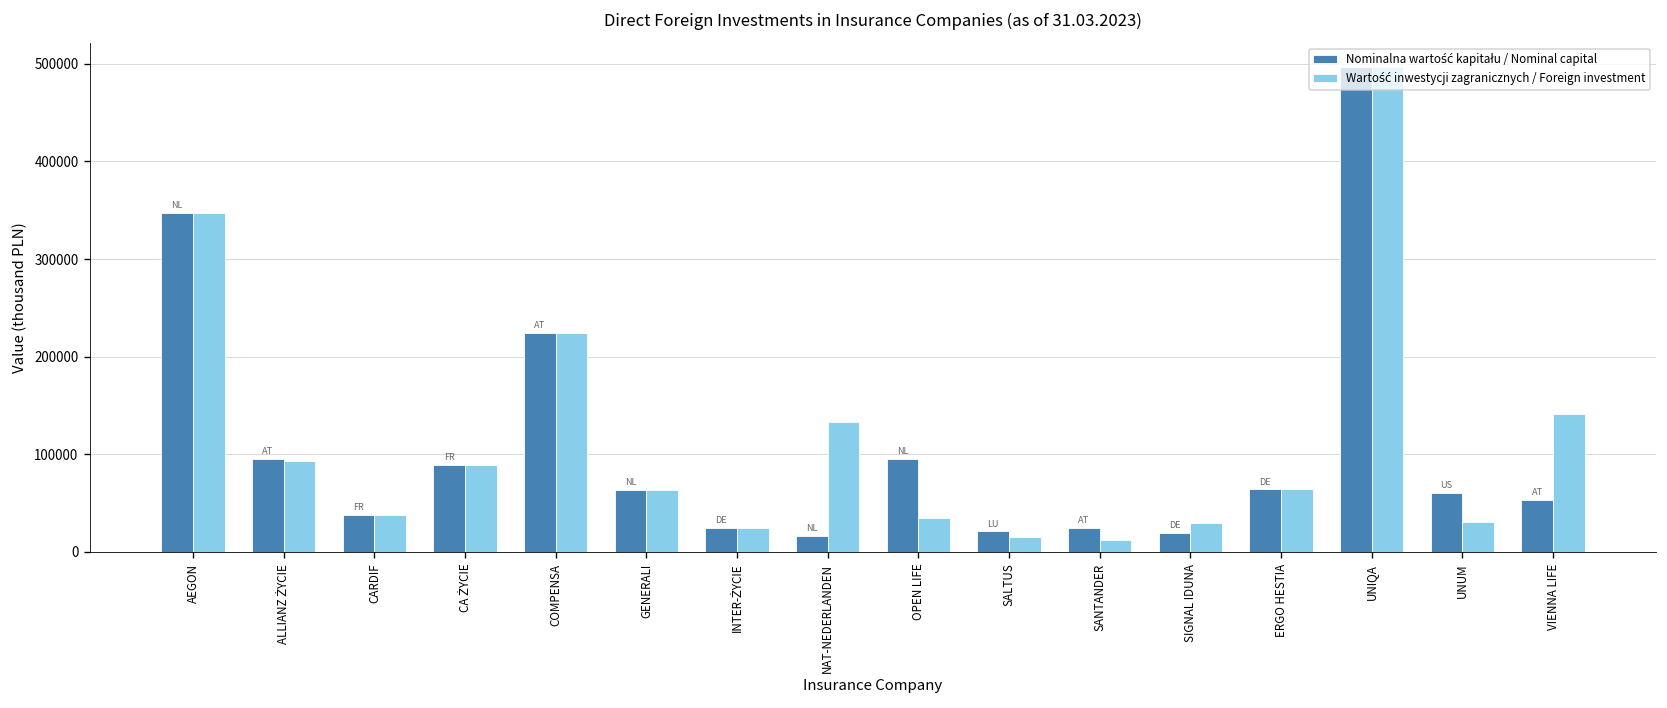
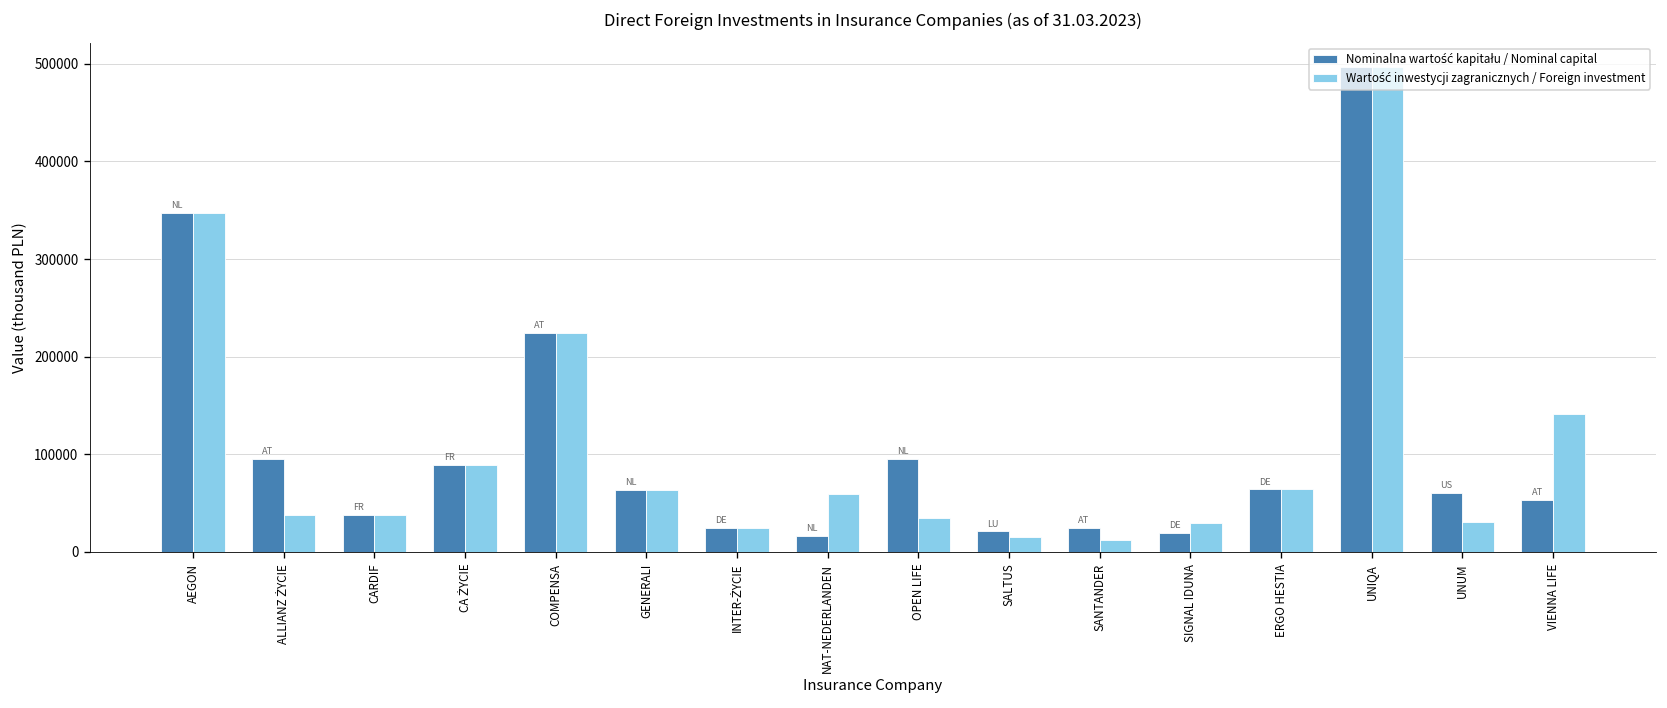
  {
    "Nominalna wartość kapitału / Nominal capital": {
      "AEGON": 350000,
      "ALLIANZ ŻYCIE": 100000,
      "CARDIF": 40000,
      "CA ŻYCIE": 90000,
      "COMPENSA": 220000,
      "GENERALI": 60000,
      "INTER-ŻYCIE": 20000,
      "NAT-NEDERLANDEN": 20000,
      "OPEN LIFE": 100000,
      "SALTUS": 20000,
      "SANTANDER": 20000,
      "SIGNAL IDUNA": 20000,
      "ERGO HESTIA": 60000,
      "UNUM": 60000,
      "VIENNA LIFE": 50000
    },
    "Wartość inwestycji zagranicznych / Foreign investment": {
      "AEGON": 350000,
-     "ALLIANZ ŻYCIE": 90000,
+     "ALLIANZ ŻYCIE": 40000,
      "CARDIF": 40000,
      "CA ŻYCIE": 90000,
      "COMPENSA": 220000,
      "GENERALI": 60000,
      "INTER-ŻYCIE": 20000,
-     "NAT-NEDERLANDEN": 130000,
+     "NAT-NEDERLANDEN": 60000,
      "OPEN LIFE": 30000,
      "SALTUS": 20000,
      "SANTANDER": 10000,
      "SIGNAL IDUNA": 30000,
      "ERGO HESTIA": 60000,
      "UNUM": 30000,
      "VIENNA LIFE": 140000
    }
  }
